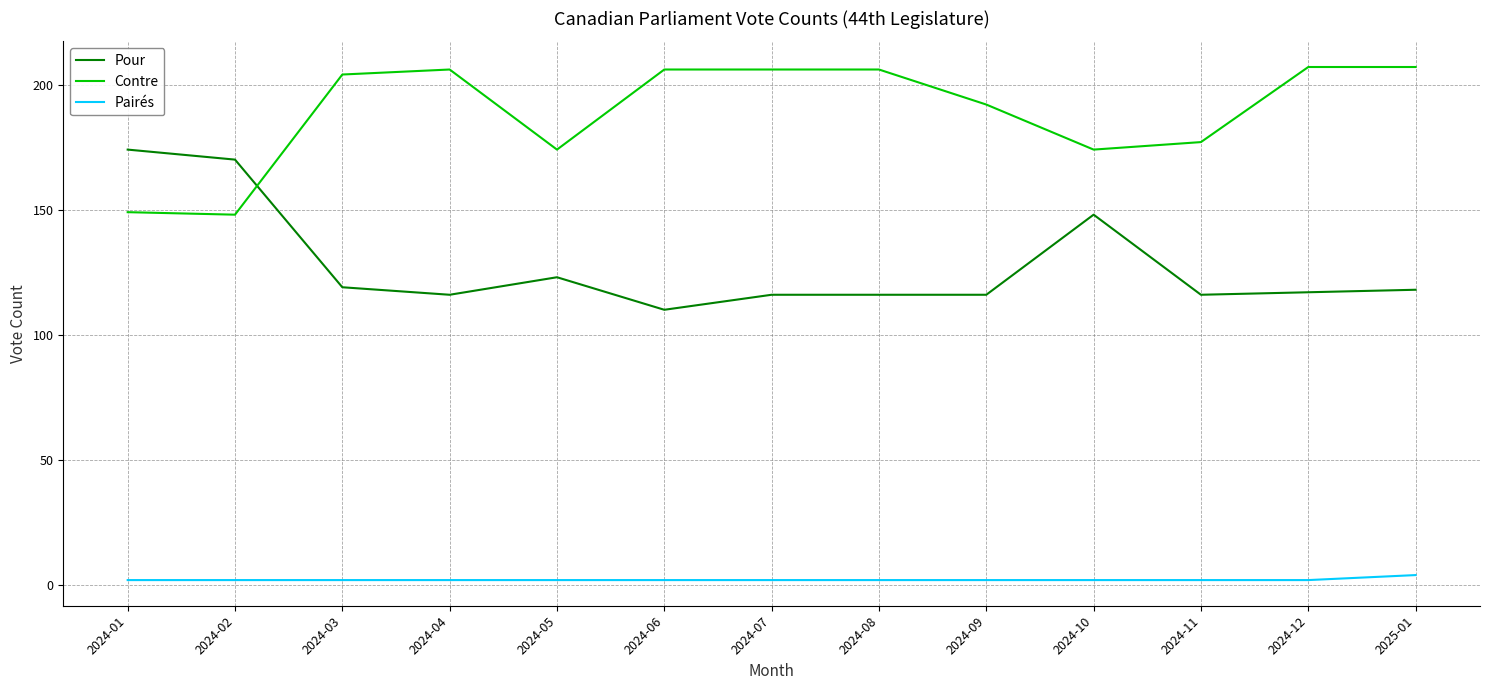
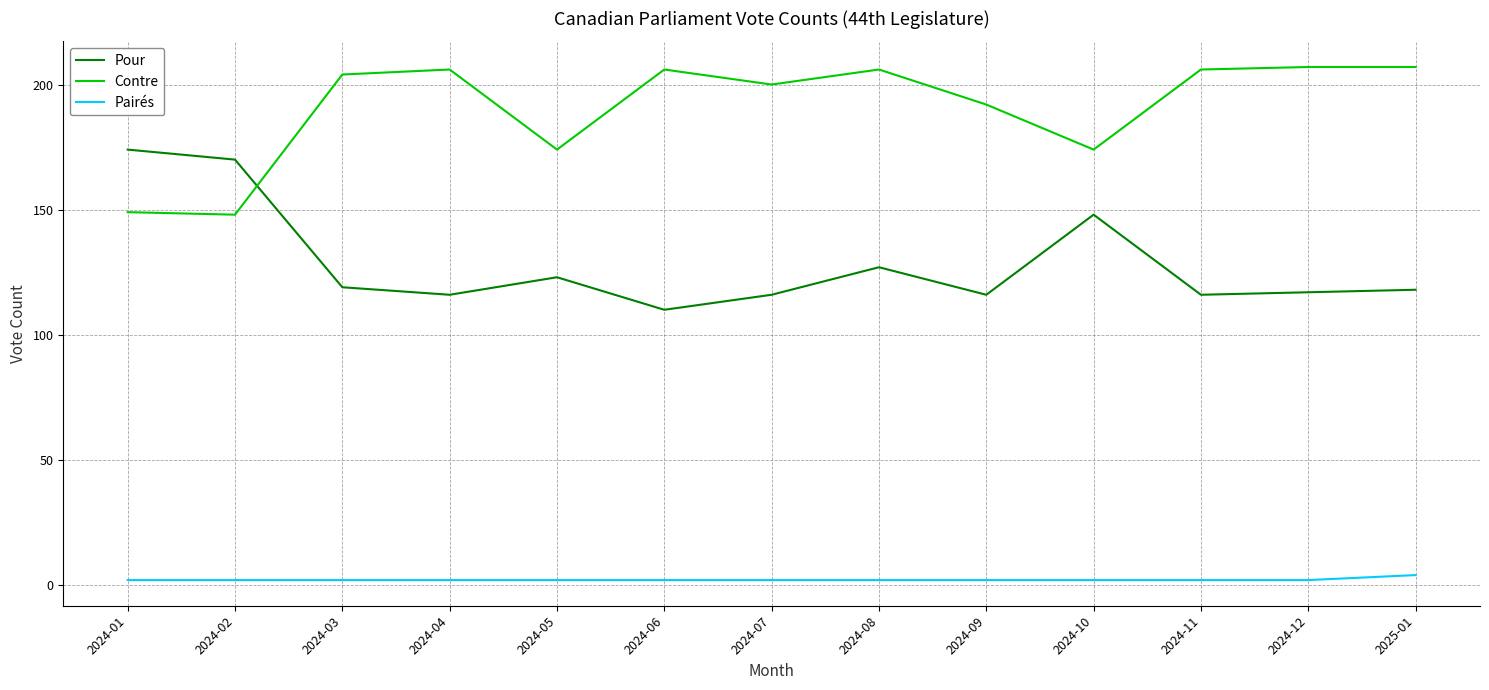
  {
    "Pour": {
      "2024-01": 174,
      "2024-02": 170,
      "2024-03": 119,
      "2024-04": 116,
      "2024-05": 123,
      "2024-06": 110,
      "2024-07": 116,
-     "2024-08": 116,
+     "2024-08": 127,
      "2024-09": 116,
      "2024-10": 148,
      "2024-11": 116,
      "2024-12": 117,
      "2025-01": 118
    },
    "Contre": {
      "2024-01": 149,
      "2024-02": 148,
      "2024-03": 204,
      "2024-04": 206,
      "2024-05": 174,
      "2024-06": 206,
-     "2024-07": 206,
+     "2024-07": 200,
      "2024-08": 206,
      "2024-09": 192,
      "2024-10": 174,
-     "2024-11": 177,
+     "2024-11": 206,
      "2024-12": 207,
      "2025-01": 207
    },
    "Pairés": {
      "2024-01": 2,
      "2024-02": 2,
      "2024-03": 2,
      "2024-04": 2,
      "2024-05": 2,
      "2024-06": 2,
      "2024-07": 2,
      "2024-08": 2,
      "2024-09": 2,
      "2024-10": 2,
      "2024-11": 2,
      "2024-12": 2,
      "2025-01": 4
    }
  }
